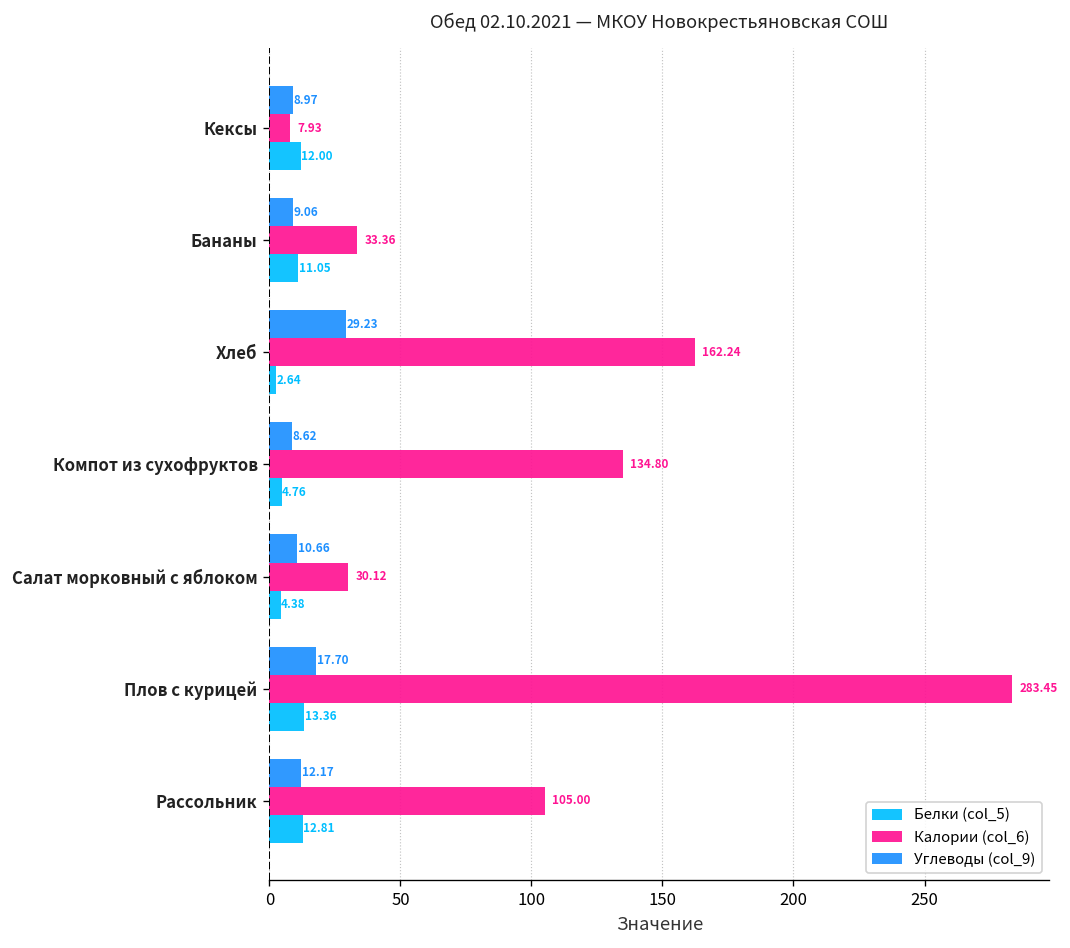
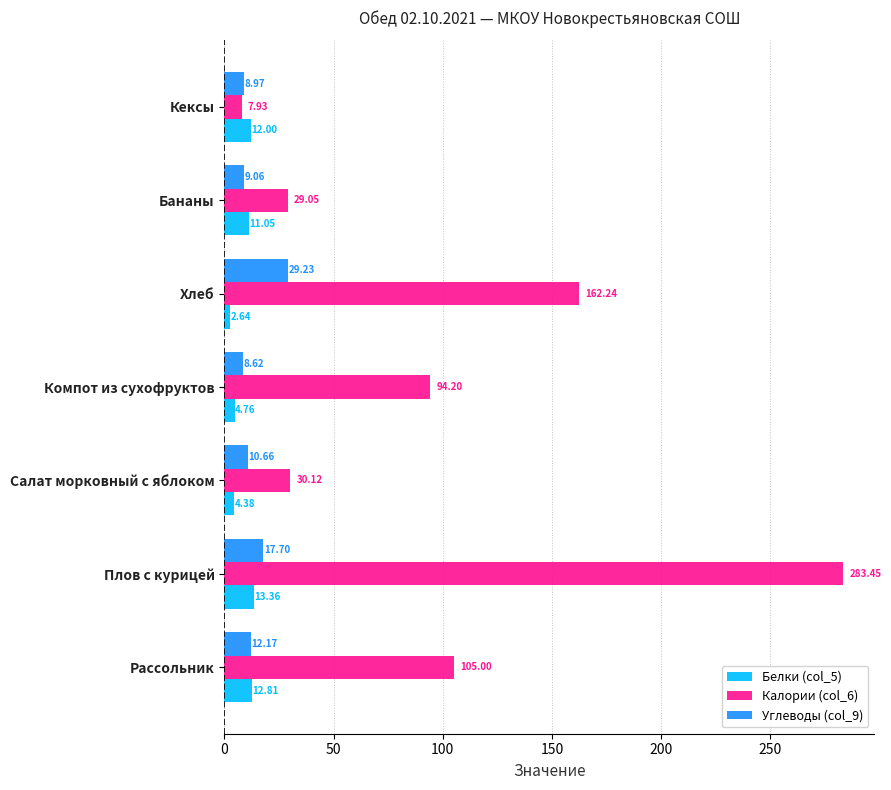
  {
    "Калории (col_6)": {
      "Кексы": 7.93,
-     "Бананы": 33.36,
+     "Бананы": 29.05,
      "Хлеб": 162.24,
-     "Компот из сухофруктов": 134.80,
+     "Компот из сухофруктов": 94.20,
      "Салат морковный с яблоком": 30.12,
      "Плов с курицей": 283.45,
      "Рассольник": 105.00
    }
  }
